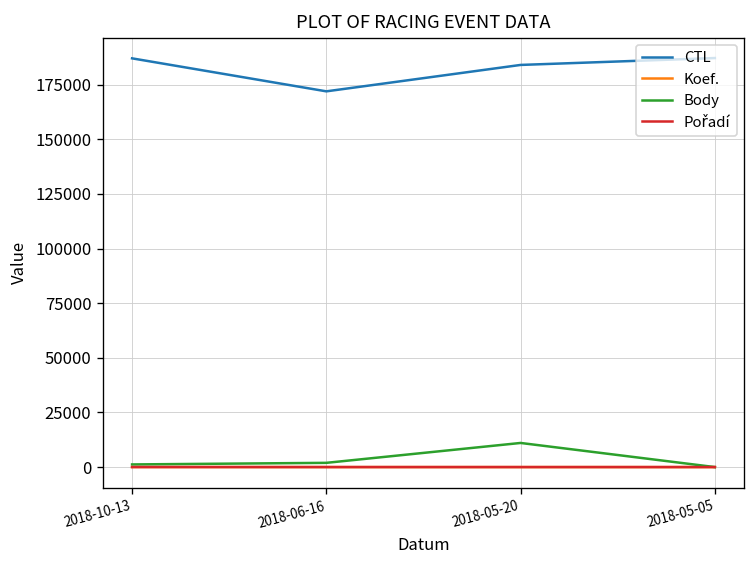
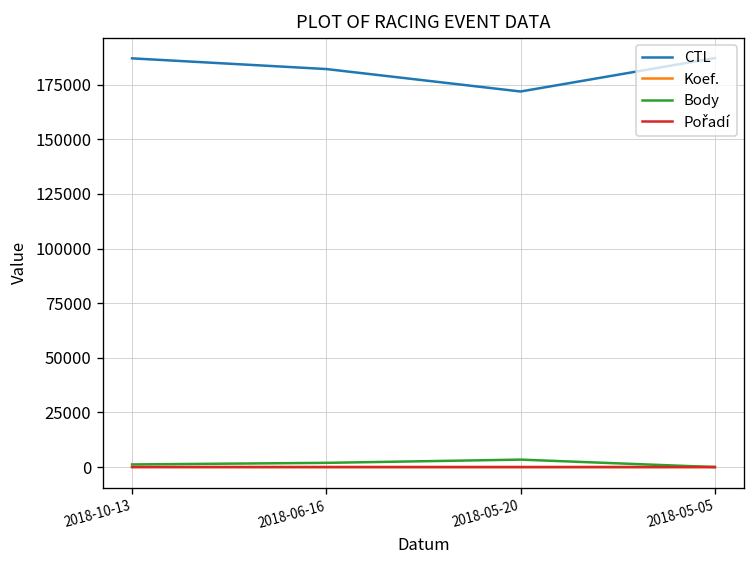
  {
    "CTL": {
      "2018-10-13": 187000,
-     "2018-06-16": 172000,
-     "2018-05-20": 184000
+     "2018-06-16": 182000,
+     "2018-05-20": 172000
    },
    "Pořadí": {
      "2018-06-16": 0,
      "2018-05-20": 0
    },
    "Body": {
      "2018-06-16": 2000,
-     "2018-05-20": 11000
+     "2018-05-20": 3000
    }
  }
